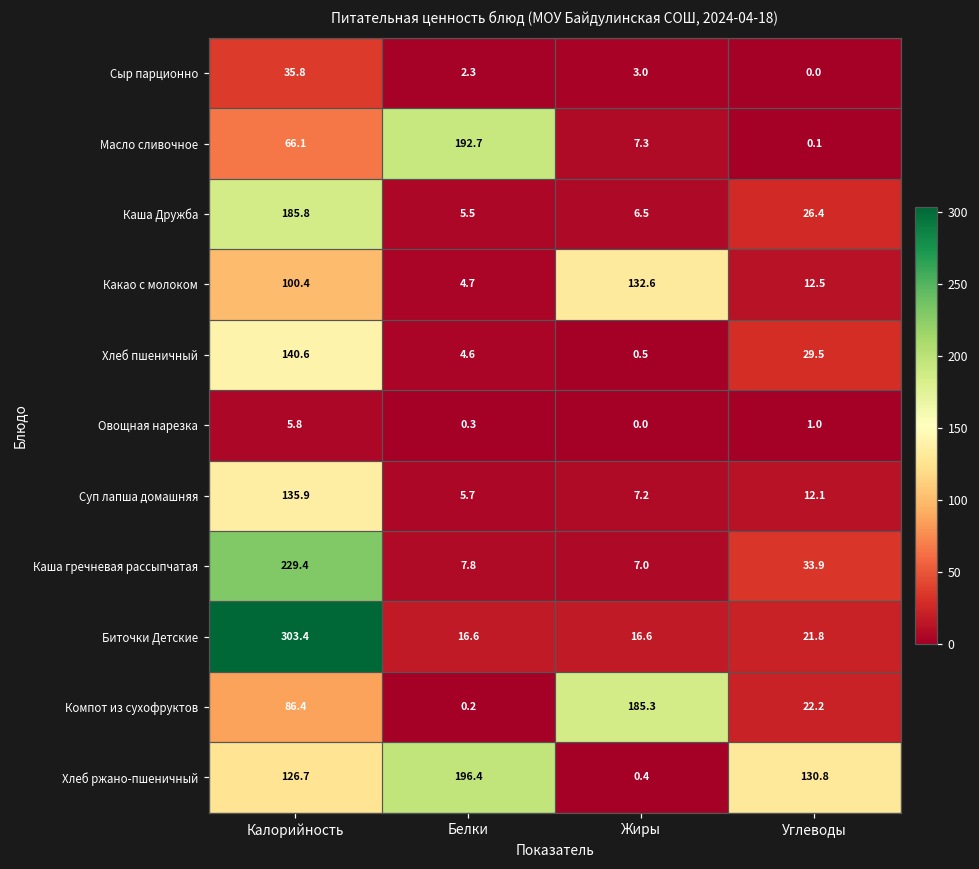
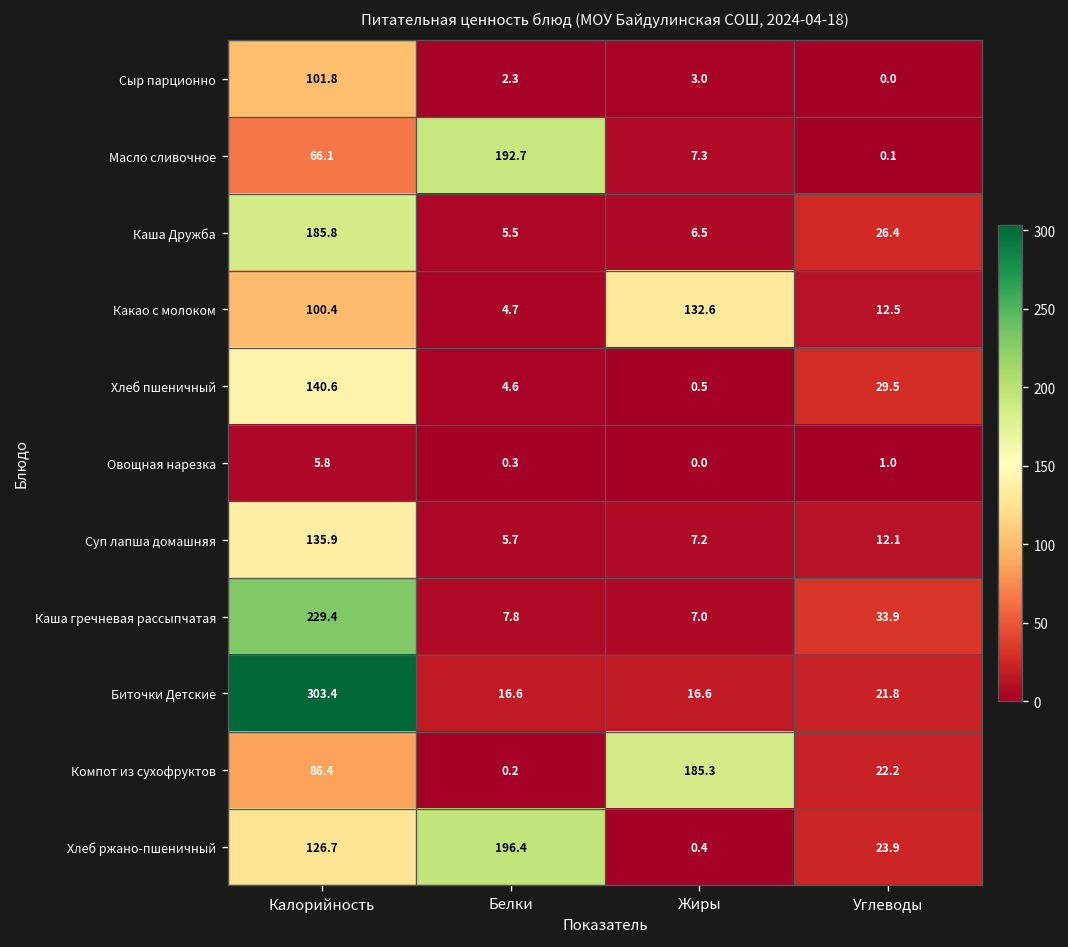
  {
    "Сыр парционно": {
-     "Калорийность": 35.8,
+     "Калорийность": 101.8,
      "Белки": 2.3,
      "Жиры": 3.0,
      "Углеводы": 0.0
    },
    "Масло сливочное": {
      "Калорийность": 66.1,
      "Белки": 192.7,
      "Жиры": 7.3,
      "Углеводы": 0.1
    },
    "Каша Дружба": {
      "Калорийность": 185.8,
      "Белки": 5.5,
      "Жиры": 6.5,
      "Углеводы": 26.4
    },
    "Какао с молоком": {
      "Калорийность": 100.4,
      "Белки": 4.7,
      "Жиры": 132.6,
      "Углеводы": 12.5
    },
    "Хлеб пшеничный": {
      "Калорийность": 140.6,
      "Белки": 4.6,
      "Жиры": 0.5,
      "Углеводы": 29.5
    },
    "Овощная нарезка": {
      "Калорийность": 5.8,
      "Белки": 0.3,
      "Жиры": 0.0,
      "Углеводы": 1.0
    },
    "Суп лапша домашняя": {
      "Калорийность": 135.9,
      "Белки": 5.7,
      "Жиры": 7.2,
      "Углеводы": 12.1
    },
    "Каша гречневая рассыпчатая": {
      "Калорийность": 229.4,
      "Белки": 7.8,
      "Жиры": 7.0,
      "Углеводы": 33.9
    },
    "Биточки Детские": {
      "Калорийность": 303.4,
      "Белки": 16.6,
      "Жиры": 16.6,
      "Углеводы": 21.8
    },
    "Компот из сухофруктов": {
      "Калорийность": 86.4,
      "Белки": 0.2,
      "Жиры": 185.3,
      "Углеводы": 22.2
    },
    "Хлеб ржано-пшеничный": {
      "Калорийность": 126.7,
      "Белки": 196.4,
      "Жиры": 0.4,
-     "Углеводы": 130.8
+     "Углеводы": 23.9
    }
  }
